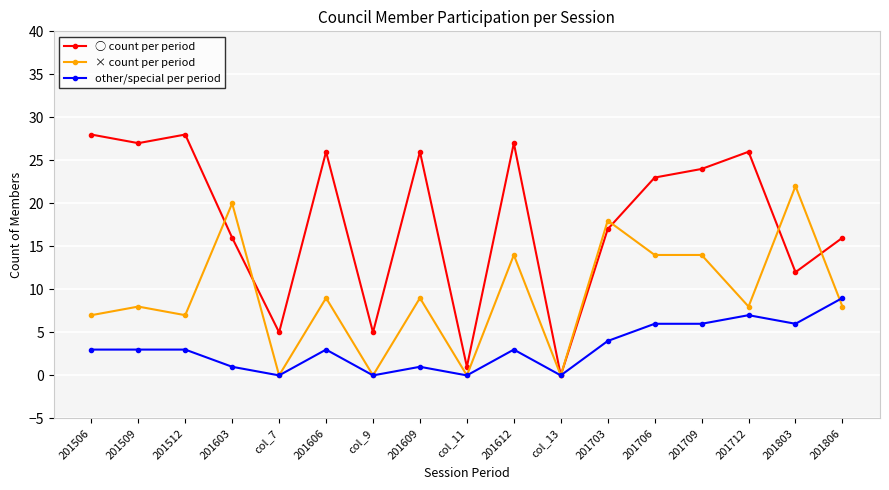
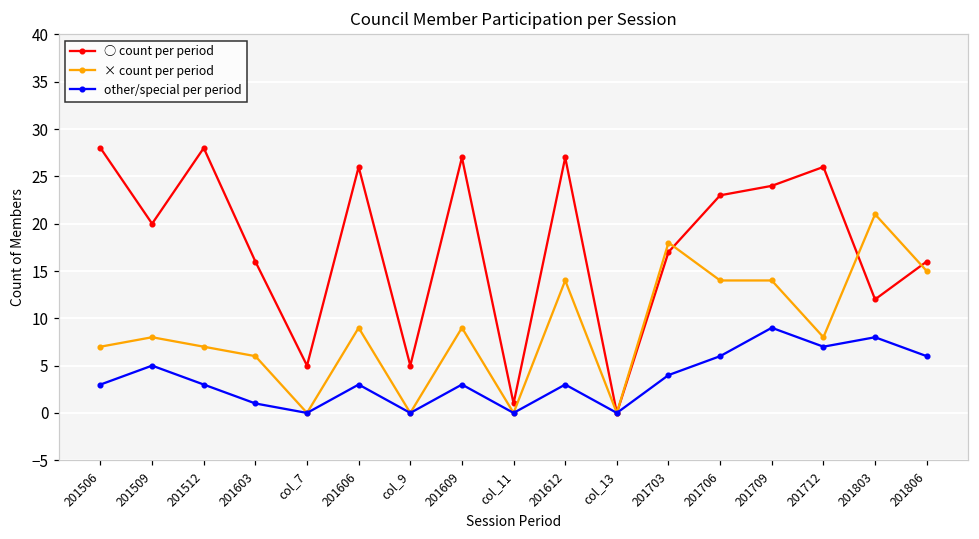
  {
    "○ count per period": {
      "201506": 28,
-     "201509": 27,
+     "201509": 20,
      "201512": 28,
      "201603": 16,
      "col_7": 5,
      "201606": 26,
      "col_9": 5,
-     "201609": 26,
+     "201609": 27,
      "col_11": 1,
      "201612": 27,
      "201703": 17,
      "201706": 23,
      "201709": 24,
      "201712": 26,
      "201803": 12,
      "201806": 16
    },
    "× count per period": {
      "201506": 7,
      "201509": 8,
      "201512": 7,
-     "201603": 20,
+     "201603": 6,
      "201606": 9,
      "201609": 9,
      "201612": 14,
      "201703": 18,
      "201706": 14,
      "201709": 14,
      "201712": 8,
-     "201803": 22,
-     "201806": 8
+     "201803": 21,
+     "201806": 15
    },
    "other/special per period": {
      "201506": 3,
-     "201509": 3,
+     "201509": 5,
      "201512": 3,
      "201603": 1,
      "201606": 3,
-     "201609": 1,
+     "201609": 3,
      "201612": 3,
      "201703": 4,
      "201706": 6,
-     "201709": 6,
+     "201709": 9,
      "201712": 7,
-     "201803": 6,
-     "201806": 9
+     "201803": 8,
+     "201806": 6
    }
  }
